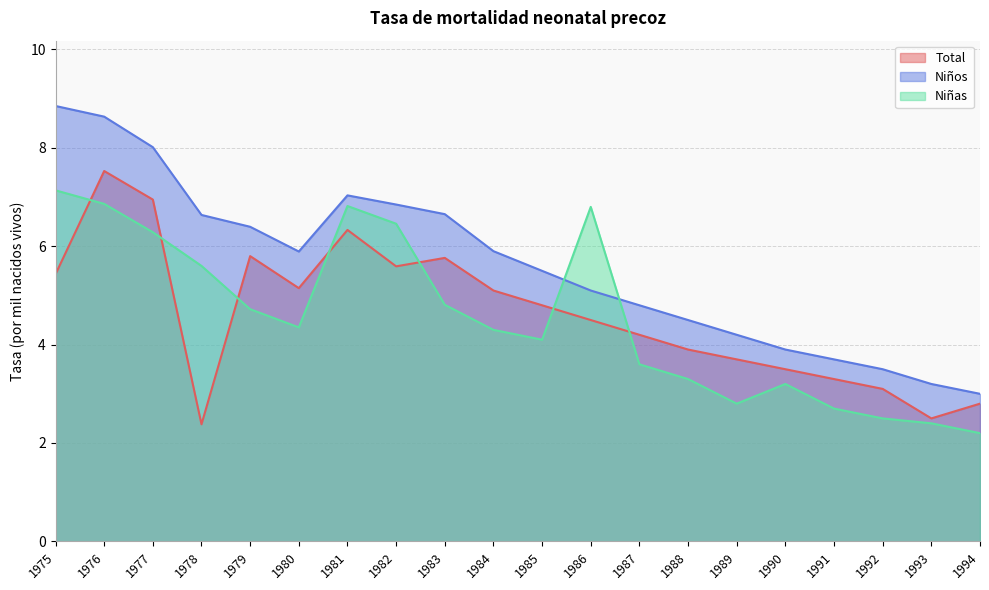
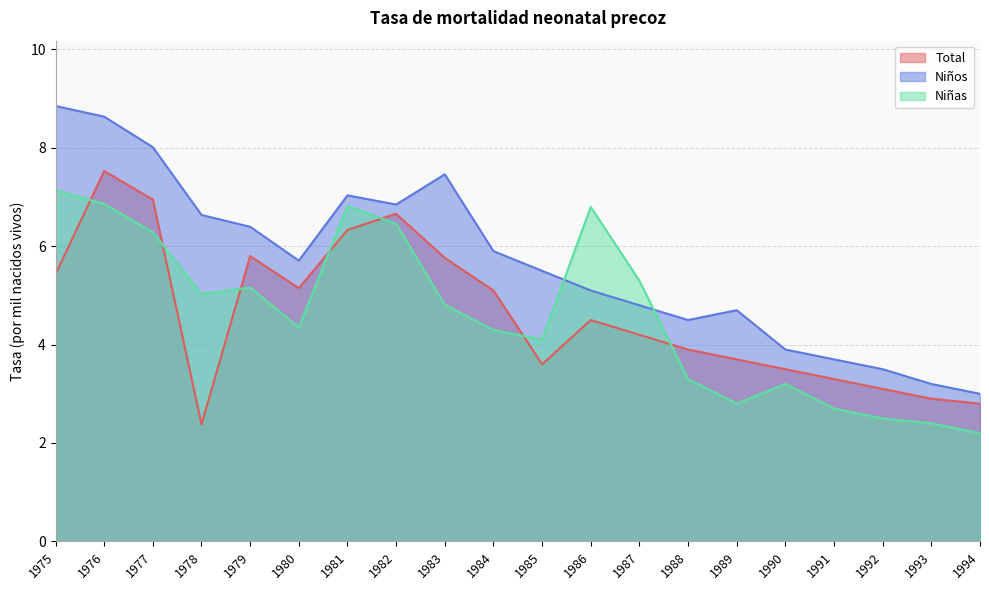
  {
    "Total": {
      "1975": 5.4,
      "1976": 7.5,
      "1977": 6.9,
      "1978": 2.4,
      "1979": 5.8,
      "1980": 5.1,
      "1981": 6.3,
-     "1982": 5.6,
+     "1982": 6.7,
      "1983": 5.8,
      "1984": 5.1,
-     "1985": 4.8,
+     "1985": 3.6,
      "1986": 4.5,
      "1987": 4.2,
      "1988": 3.9,
      "1989": 3.7,
      "1990": 3.5,
      "1991": 3.3,
      "1992": 3.1,
-     "1993": 2.5,
+     "1993": 2.9,
      "1994": 2.8
    },
    "Niños": {
      "1975": 8.9,
      "1976": 8.6,
      "1977": 8.0,
      "1978": 6.6,
      "1979": 6.4,
-     "1980": 5.9,
+     "1980": 5.7,
      "1981": 7.0,
      "1982": 6.8,
-     "1983": 6.7,
+     "1983": 7.5,
      "1984": 5.9,
      "1985": 5.5,
      "1986": 5.1,
      "1987": 4.8,
      "1988": 4.5,
-     "1989": 4.2,
+     "1989": 4.7,
      "1990": 3.9,
      "1991": 3.7,
      "1992": 3.5,
      "1993": 3.2,
      "1994": 3.0
    },
    "Niñas": {
      "1975": 7.1,
      "1976": 6.9,
      "1977": 6.3,
-     "1978": 5.6,
-     "1979": 4.7,
+     "1978": 5.0,
+     "1979": 5.2,
      "1980": 4.4,
      "1981": 6.8,
      "1982": 6.5,
      "1983": 4.8,
      "1984": 4.3,
      "1985": 4.1,
      "1986": 6.8,
-     "1987": 3.6,
+     "1987": 5.3,
      "1988": 3.3,
      "1989": 2.8,
      "1990": 3.2,
      "1991": 2.7,
      "1992": 2.5,
      "1993": 2.4,
      "1994": 2.2
    }
  }
